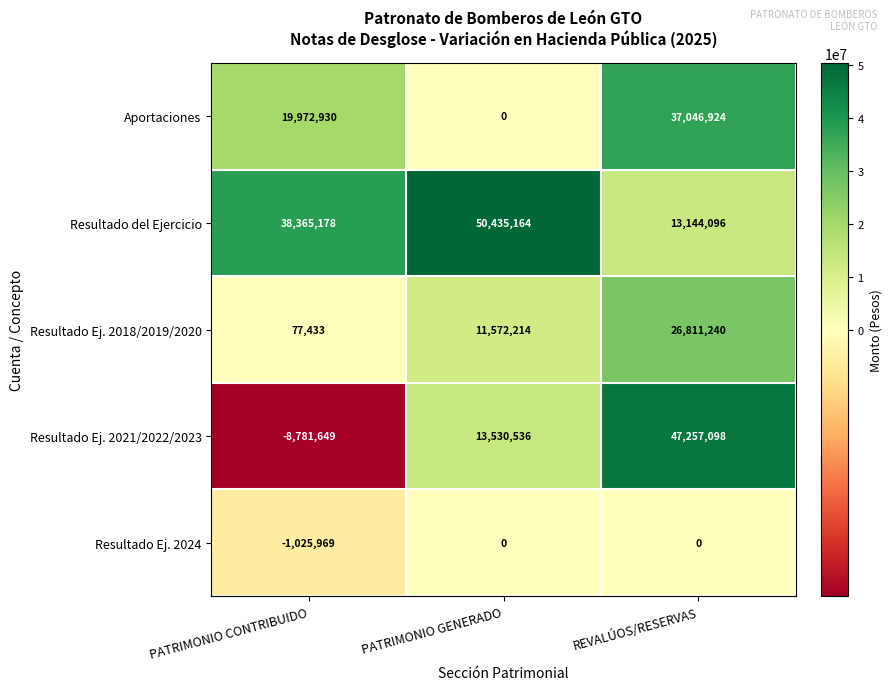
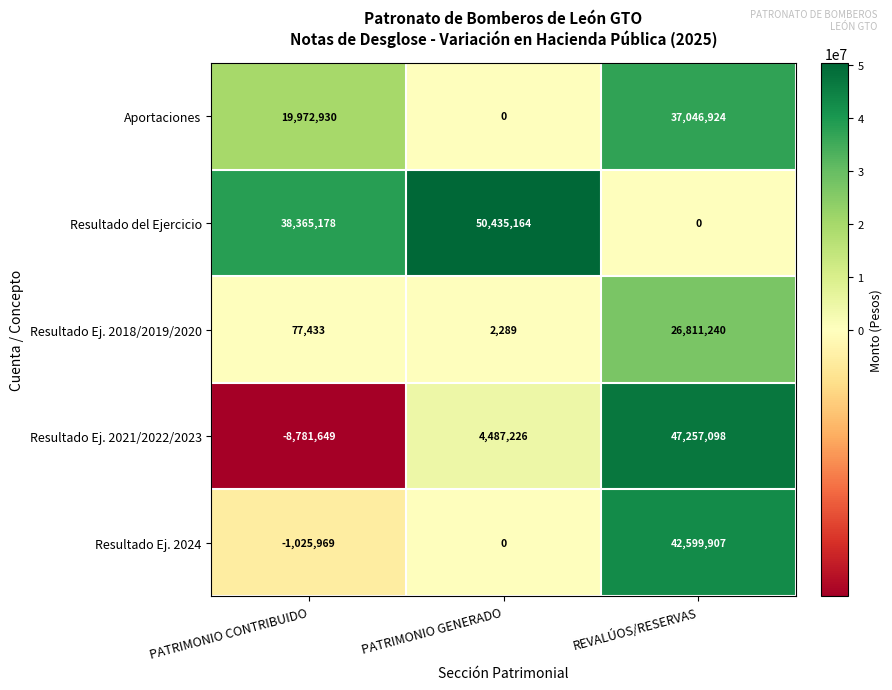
  {
    "Aportaciones": {
      "PATRIMONIO CONTRIBUIDO": "19,972,930",
      "PATRIMONIO GENERADO": "0",
      "REVALÚOS/RESERVAS": "37,046,924"
    },
    "Resultado del Ejercicio": {
      "PATRIMONIO CONTRIBUIDO": "38,365,178",
      "PATRIMONIO GENERADO": "50,435,164",
-     "REVALÚOS/RESERVAS": "13,144,096"
+     "REVALÚOS/RESERVAS": "0"
    },
    "Resultado Ej. 2018/2019/2020": {
      "PATRIMONIO CONTRIBUIDO": "77,433",
-     "PATRIMONIO GENERADO": "11,572,214",
+     "PATRIMONIO GENERADO": "2,289",
      "REVALÚOS/RESERVAS": "26,811,240"
    },
    "Resultado Ej. 2021/2022/2023": {
      "PATRIMONIO CONTRIBUIDO": "-8,781,649",
-     "PATRIMONIO GENERADO": "13,530,536",
+     "PATRIMONIO GENERADO": "4,487,226",
      "REVALÚOS/RESERVAS": "47,257,098"
    },
    "Resultado Ej. 2024": {
      "PATRIMONIO CONTRIBUIDO": "-1,025,969",
      "PATRIMONIO GENERADO": "0",
-     "REVALÚOS/RESERVAS": "0"
+     "REVALÚOS/RESERVAS": "42,599,907"
    }
  }
